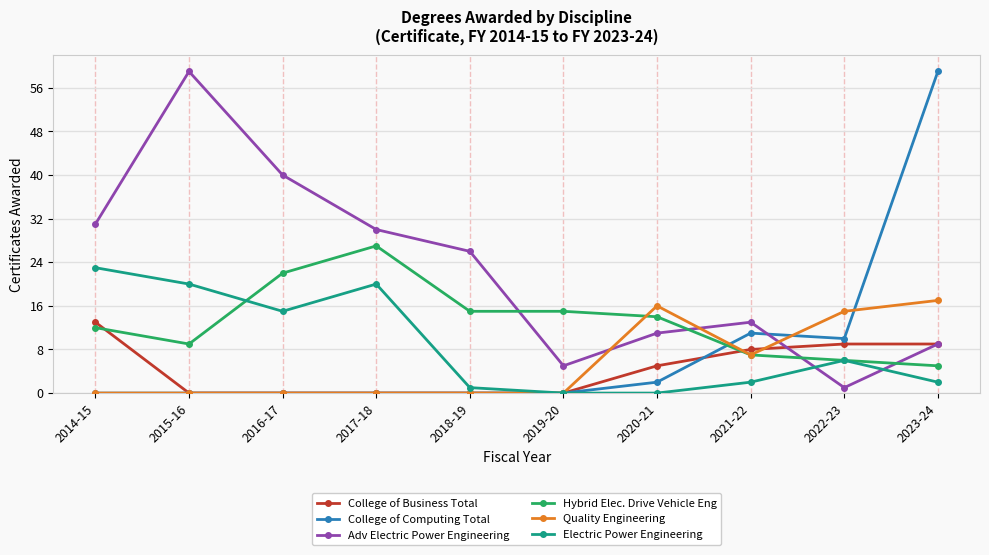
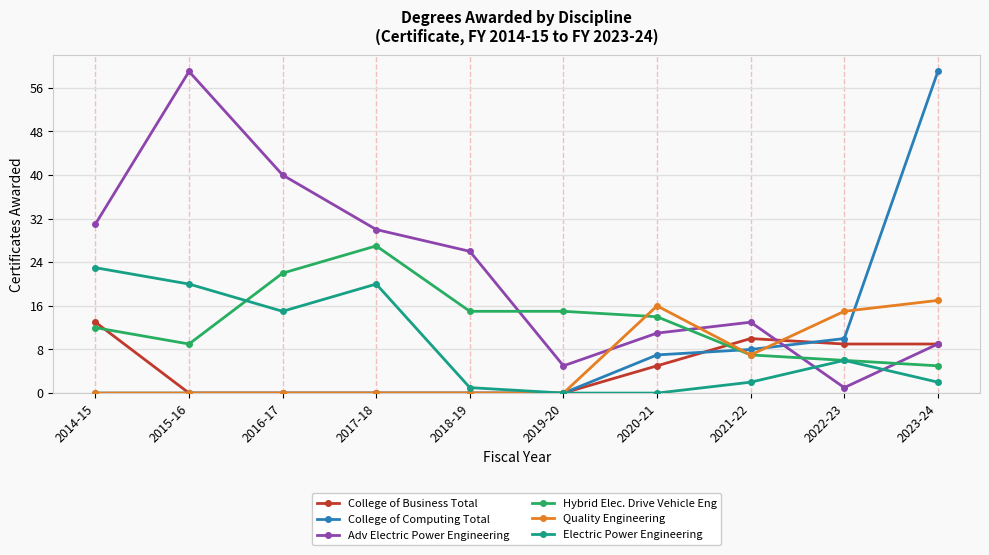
  {
    "College of Business Total": {
      "2014-15": 13,
      "2020-21": 5,
-     "2021-22": 8,
+     "2021-22": 10,
      "2022-23": 9
    },
    "College of Computing Total": {
-     "2020-21": 2,
-     "2021-22": 11,
+     "2020-21": 7,
+     "2021-22": 8,
      "2022-23": 10,
      "2023-24": 59
    },
    "Adv Electric Power Engineering": {
      "2014-15": 31,
      "2015-16": 59,
      "2016-17": 40,
      "2017-18": 30,
      "2018-19": 26,
      "2019-20": 5,
      "2020-21": 11,
      "2021-22": 13,
      "2022-23": 1
    },
    "Quality Engineering": {
      "2020-21": 16,
      "2022-23": 15,
      "2023-24": 17
    }
  }
